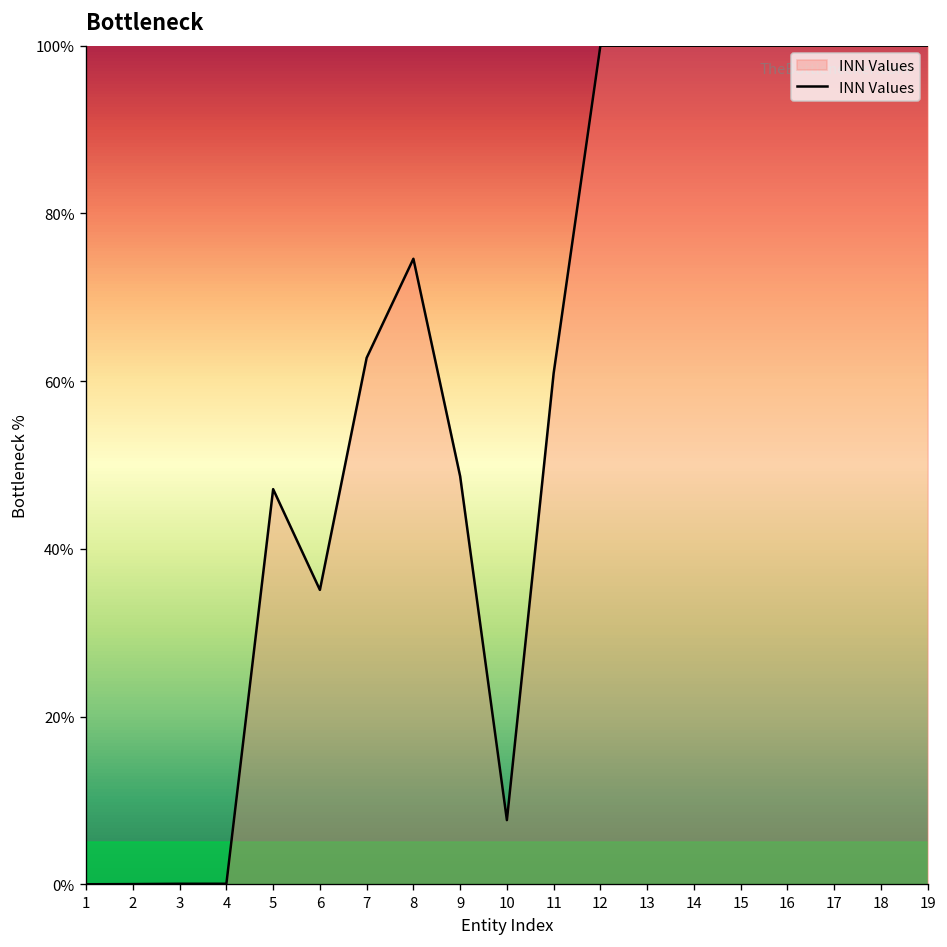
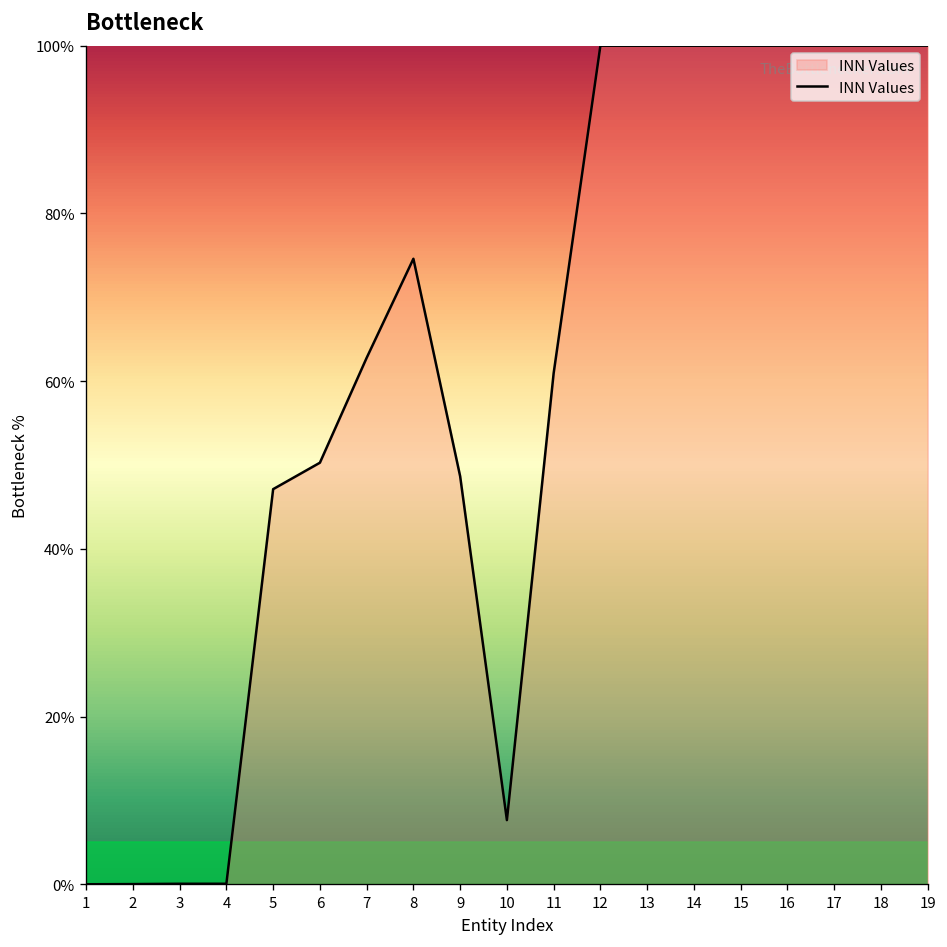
  {
    "5": "47%",
-   "6": "35%",
+   "6": "50%",
    "7": "63%",
    "8": "75%",
    "9": "49%",
    "10": "8%",
    "11": "61%",
    "12": "100%",
    "13": "100%",
    "14": "100%",
    "15": "100%",
    "16": "100%",
    "17": "100%",
    "18": "100%",
    "19": "100%"
  }
